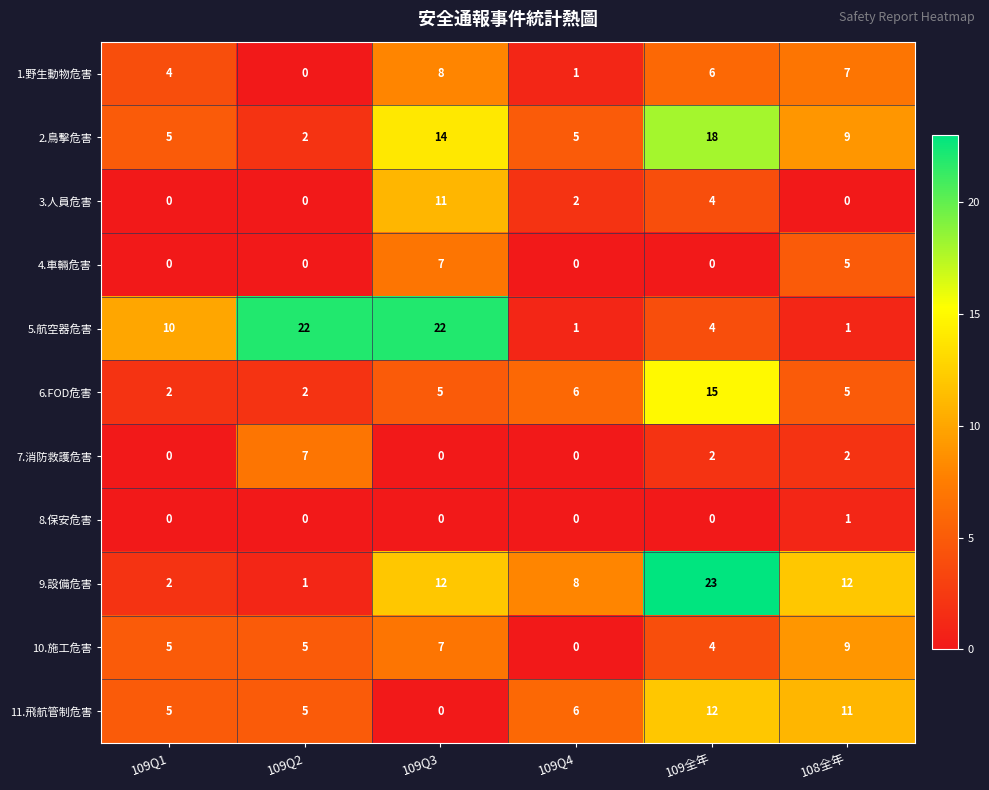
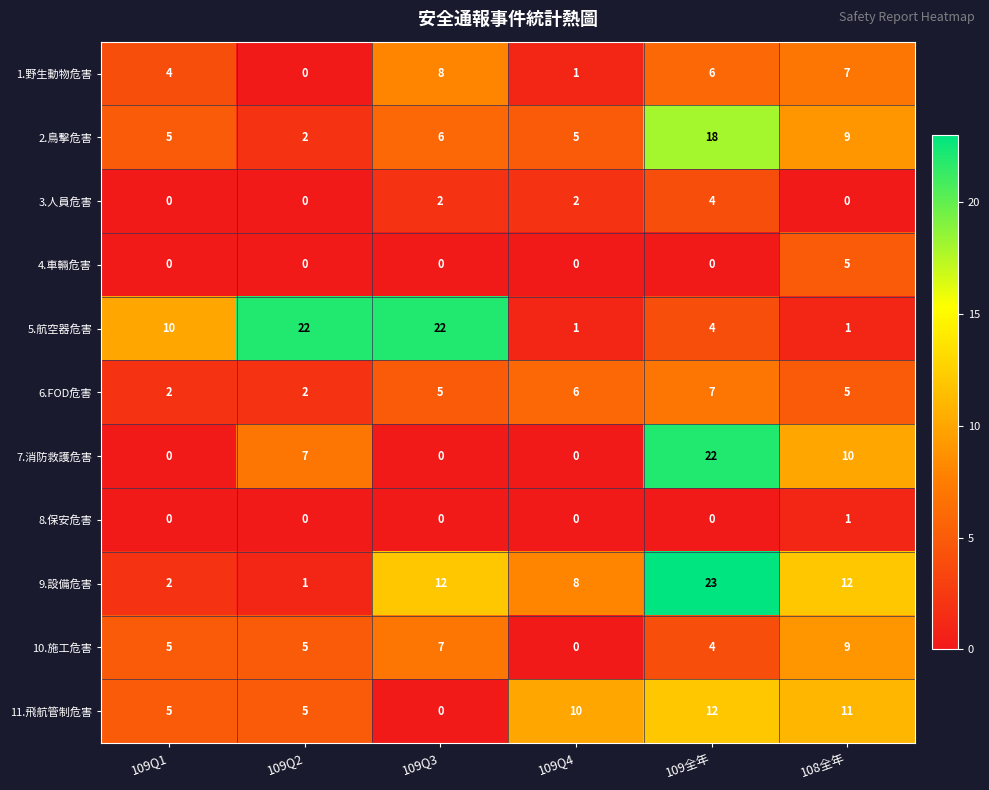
  {
    "1.野生動物危害": {
      "109Q1": 4,
      "109Q2": 0,
      "109Q3": 8,
      "109Q4": 1,
      "109全年": 6,
      "108全年": 7
    },
    "2.鳥擊危害": {
      "109Q1": 5,
      "109Q2": 2,
-     "109Q3": 14,
+     "109Q3": 6,
      "109Q4": 5,
      "109全年": 18,
      "108全年": 9
    },
    "3.人員危害": {
      "109Q1": 0,
      "109Q2": 0,
-     "109Q3": 11,
+     "109Q3": 2,
      "109Q4": 2,
      "109全年": 4,
      "108全年": 0
    },
    "4.車輛危害": {
      "109Q1": 0,
      "109Q2": 0,
-     "109Q3": 7,
+     "109Q3": 0,
      "109Q4": 0,
      "109全年": 0,
      "108全年": 5
    },
    "5.航空器危害": {
      "109Q1": 10,
      "109Q2": 22,
      "109Q3": 22,
      "109Q4": 1,
      "109全年": 4,
      "108全年": 1
    },
    "6.FOD危害": {
      "109Q1": 2,
      "109Q2": 2,
      "109Q3": 5,
      "109Q4": 6,
-     "109全年": 15,
+     "109全年": 7,
      "108全年": 5
    },
    "7.消防救護危害": {
      "109Q1": 0,
      "109Q2": 7,
      "109Q3": 0,
      "109Q4": 0,
-     "109全年": 2,
-     "108全年": 2
+     "109全年": 22,
+     "108全年": 10
    },
    "8.保安危害": {
      "109Q1": 0,
      "109Q2": 0,
      "109Q3": 0,
      "109Q4": 0,
      "109全年": 0,
      "108全年": 1
    },
    "9.設備危害": {
      "109Q1": 2,
      "109Q2": 1,
      "109Q3": 12,
      "109Q4": 8,
      "109全年": 23,
      "108全年": 12
    },
    "10.施工危害": {
      "109Q1": 5,
      "109Q2": 5,
      "109Q3": 7,
      "109Q4": 0,
      "109全年": 4,
      "108全年": 9
    },
    "11.飛航管制危害": {
      "109Q1": 5,
      "109Q2": 5,
      "109Q3": 0,
-     "109Q4": 6,
+     "109Q4": 10,
      "109全年": 12,
      "108全年": 11
    }
  }
